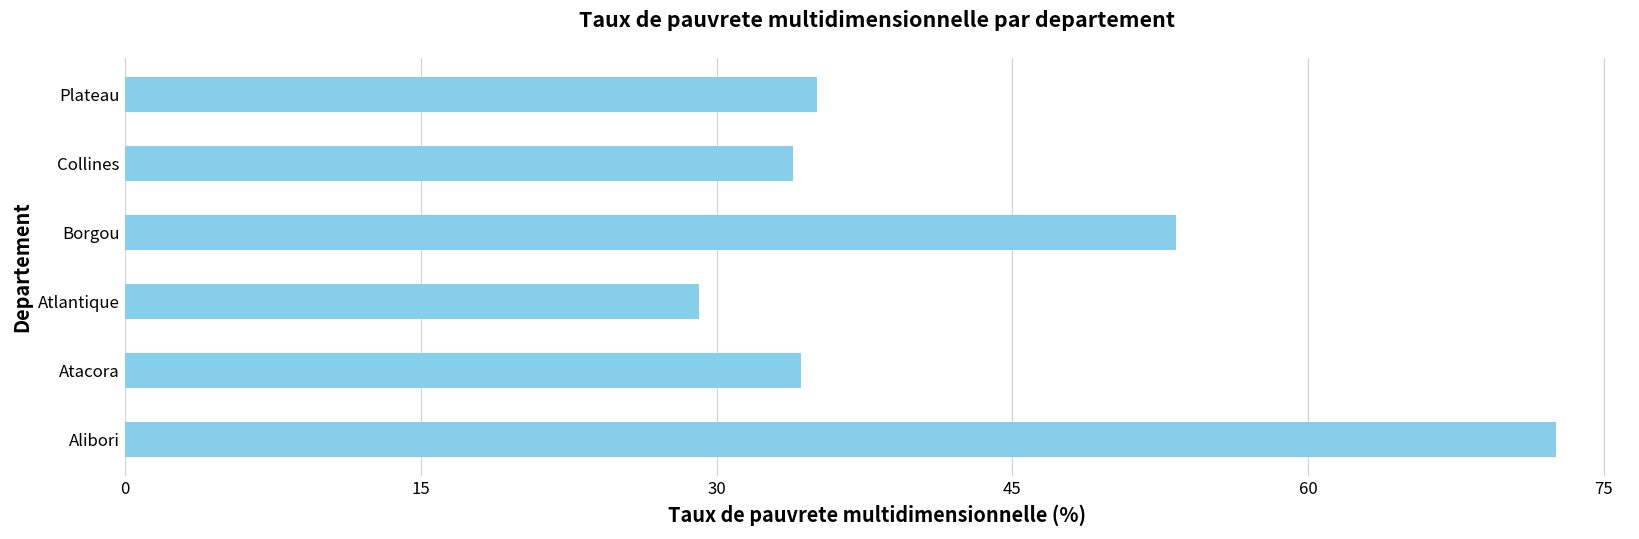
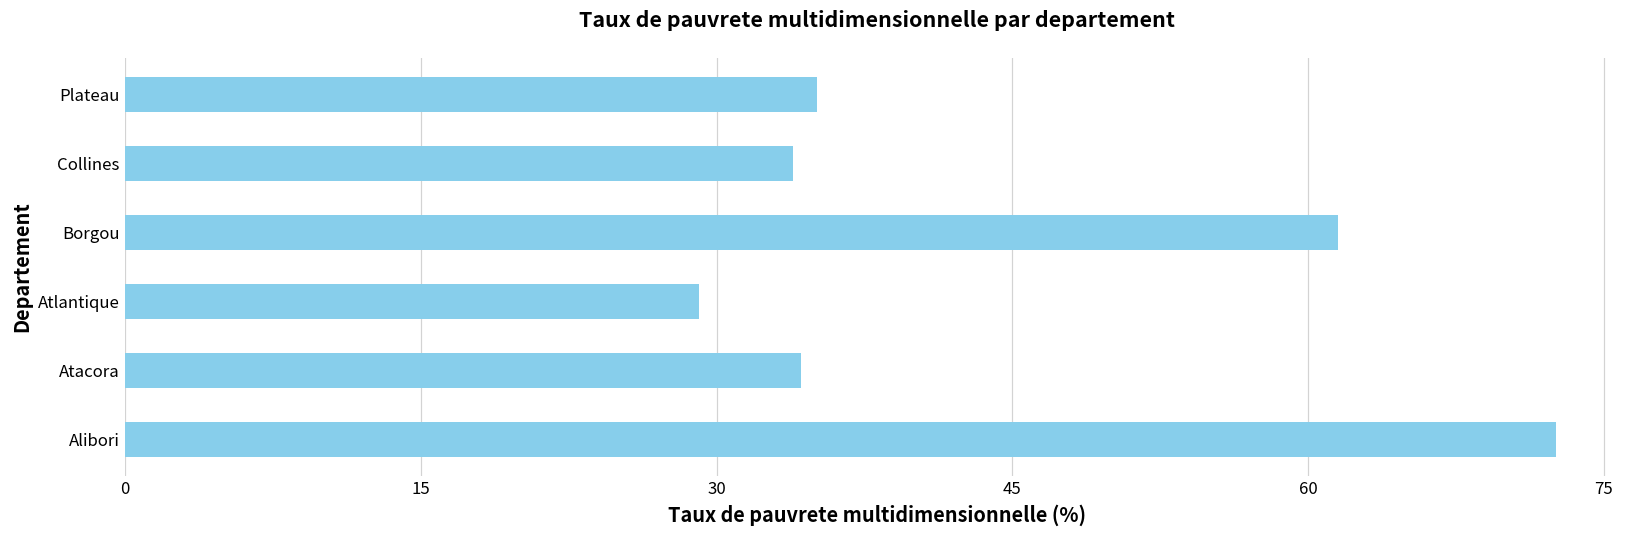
  {
    "Plateau": 35.1,
    "Collines": 33.9,
-   "Borgou": 53.3,
+   "Borgou": 61.5,
    "Atlantique": 29.1,
    "Atacora": 34.3,
    "Alibori": 72.6
  }
